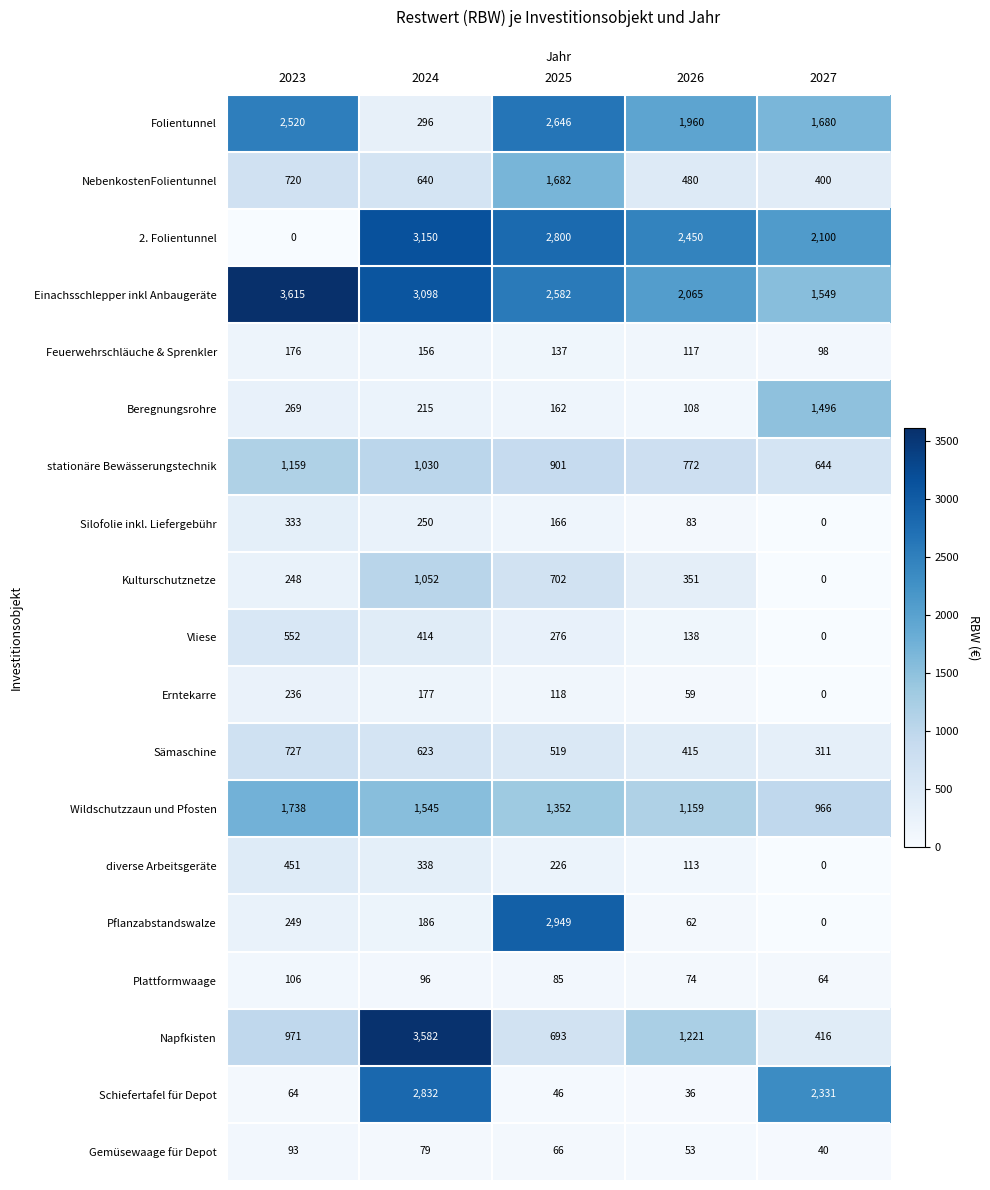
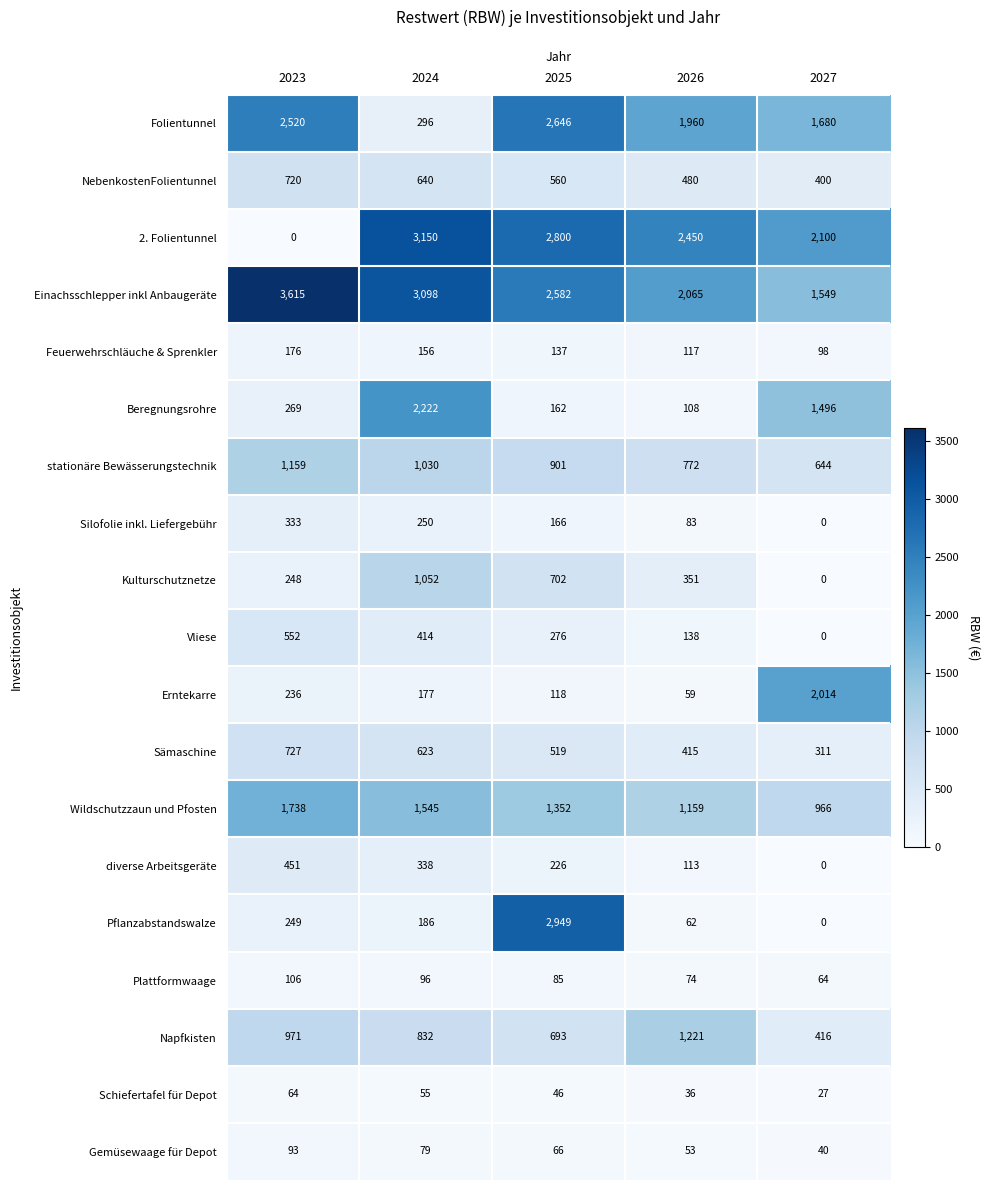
  {
    "Folientunnel": {
      "2023": "2,520",
      "2024": "296",
      "2025": "2,646",
      "2026": "1,960",
      "2027": "1,680"
    },
    "NebenkostenFolientunnel": {
      "2023": "720",
      "2024": "640",
-     "2025": "1,682",
+     "2025": "560",
      "2026": "480",
      "2027": "400"
    },
    "2. Folientunnel": {
      "2023": "0",
      "2024": "3,150",
      "2025": "2,800",
      "2026": "2,450",
      "2027": "2,100"
    },
    "Einachsschlepper inkl Anbaugeräte": {
      "2023": "3,615",
      "2024": "3,098",
      "2025": "2,582",
      "2026": "2,065",
      "2027": "1,549"
    },
    "Feuerwehrschläuche & Sprenkler": {
      "2023": "176",
      "2024": "156",
      "2025": "137",
      "2026": "117",
      "2027": "98"
    },
    "Beregnungsrohre": {
      "2023": "269",
-     "2024": "215",
+     "2024": "2,222",
      "2025": "162",
      "2026": "108",
      "2027": "1,496"
    },
    "stationäre Bewässerungstechnik": {
      "2023": "1,159",
      "2024": "1,030",
      "2025": "901",
      "2026": "772",
      "2027": "644"
    },
    "Silofolie inkl. Liefergebühr": {
      "2023": "333",
      "2024": "250",
      "2025": "166",
      "2026": "83",
      "2027": "0"
    },
    "Kulturschutznetze": {
      "2023": "248",
      "2024": "1,052",
      "2025": "702",
      "2026": "351",
      "2027": "0"
    },
    "Vliese": {
      "2023": "552",
      "2024": "414",
      "2025": "276",
      "2026": "138",
      "2027": "0"
    },
    "Erntekarre": {
      "2023": "236",
      "2024": "177",
      "2025": "118",
      "2026": "59",
-     "2027": "0"
+     "2027": "2,014"
    },
    "Sämaschine": {
      "2023": "727",
      "2024": "623",
      "2025": "519",
      "2026": "415",
      "2027": "311"
    },
    "Wildschutzzaun und Pfosten": {
      "2023": "1,738",
      "2024": "1,545",
      "2025": "1,352",
      "2026": "1,159",
      "2027": "966"
    },
    "diverse Arbeitsgeräte": {
      "2023": "451",
      "2024": "338",
      "2025": "226",
      "2026": "113",
      "2027": "0"
    },
    "Pflanzabstandswalze": {
      "2023": "249",
      "2024": "186",
      "2025": "2,949",
      "2026": "62",
      "2027": "0"
    },
    "Plattformwaage": {
      "2023": "106",
      "2024": "96",
      "2025": "85",
      "2026": "74",
      "2027": "64"
    },
    "Napfkisten": {
      "2023": "971",
-     "2024": "3,582",
+     "2024": "832",
      "2025": "693",
      "2026": "1,221",
      "2027": "416"
    },
    "Schiefertafel für Depot": {
      "2023": "64",
-     "2024": "2,832",
+     "2024": "55",
      "2025": "46",
      "2026": "36",
-     "2027": "2,331"
+     "2027": "27"
    },
    "Gemüsewaage für Depot": {
      "2023": "93",
      "2024": "79",
      "2025": "66",
      "2026": "53",
      "2027": "40"
    }
  }
